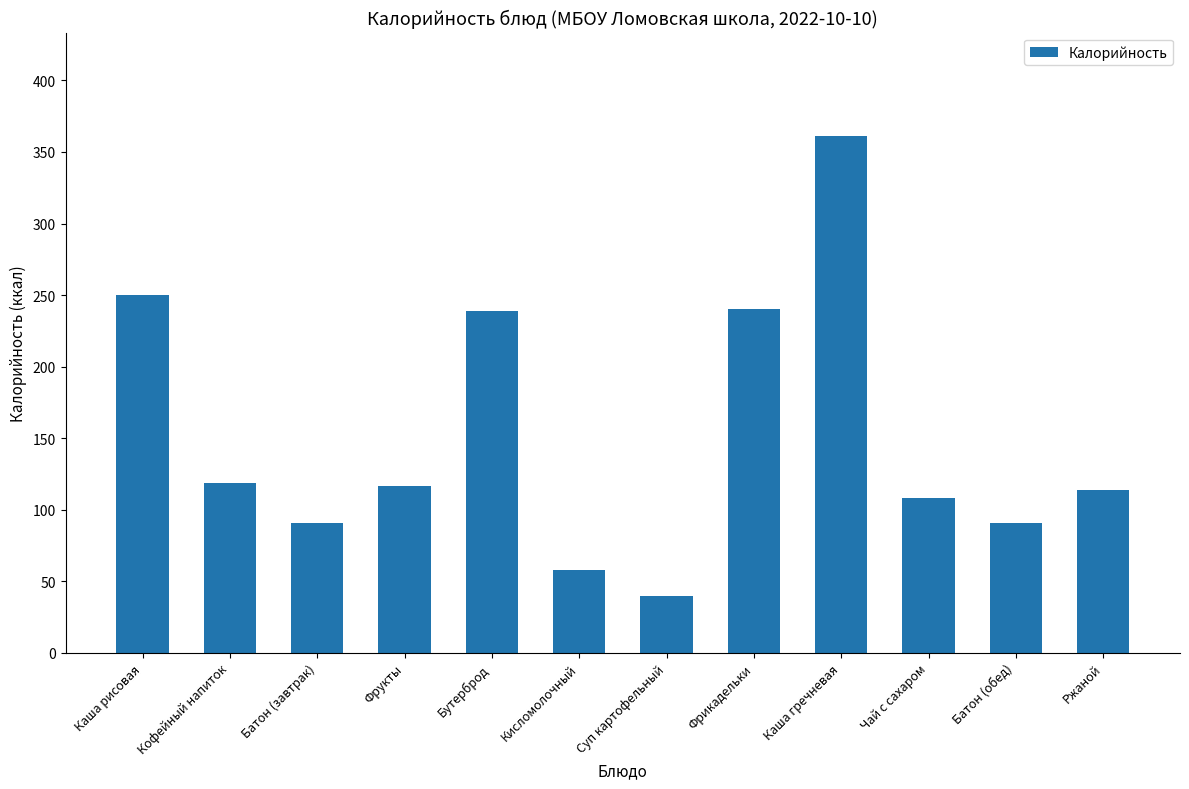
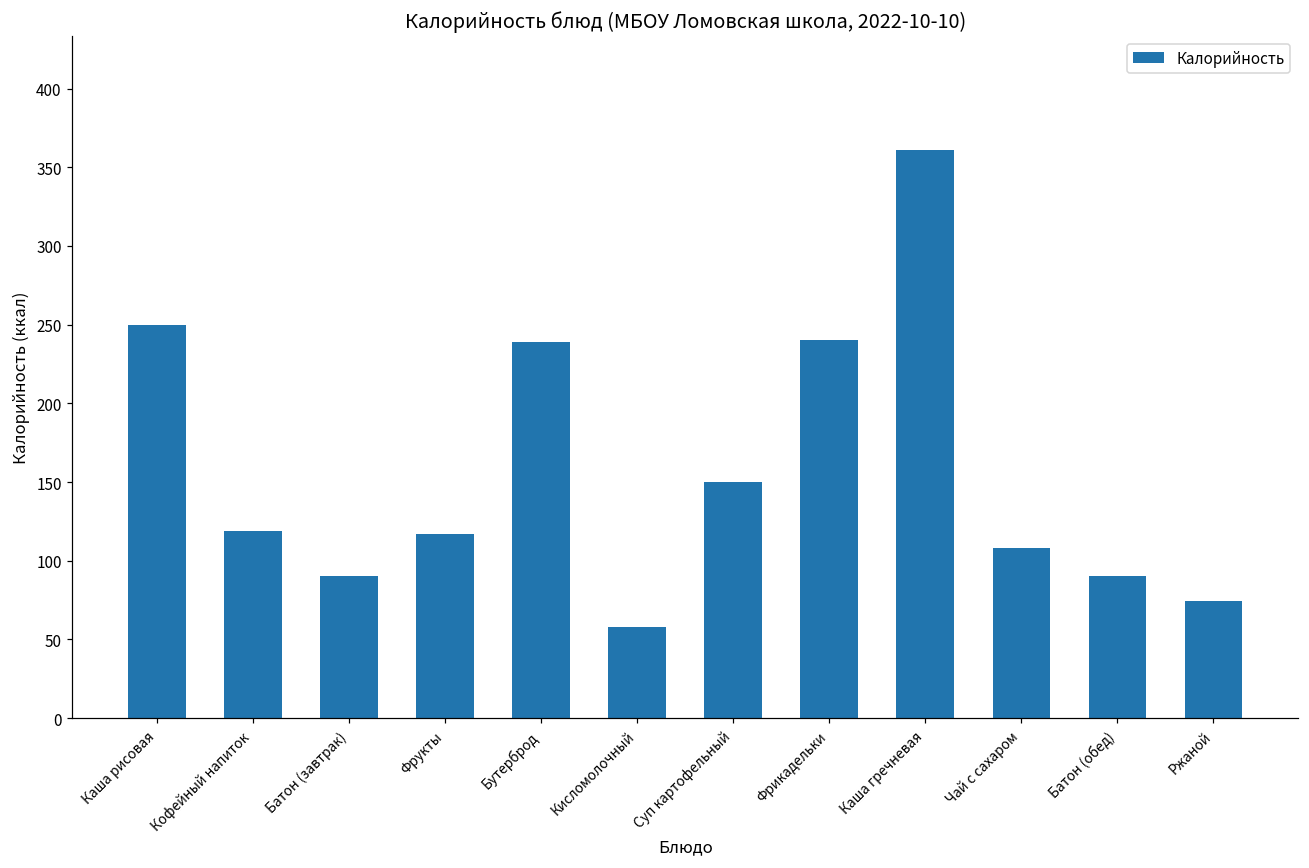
  {
    "Каша рисовая": 250,
    "Кофейный напиток": 119,
    "Батон (завтрак)": 90,
    "Фрукты": 117,
    "Бутерброд": 239,
    "Кисломолочный": 58,
-   "Суп картофельный": 39,
+   "Суп картофельный": 150,
    "Фрикадельки": 240,
    "Каша гречневая": 361,
    "Чай с сахаром": 108,
    "Батон (обед)": 90,
-   "Ржаной": 114
+   "Ржаной": 74
  }
